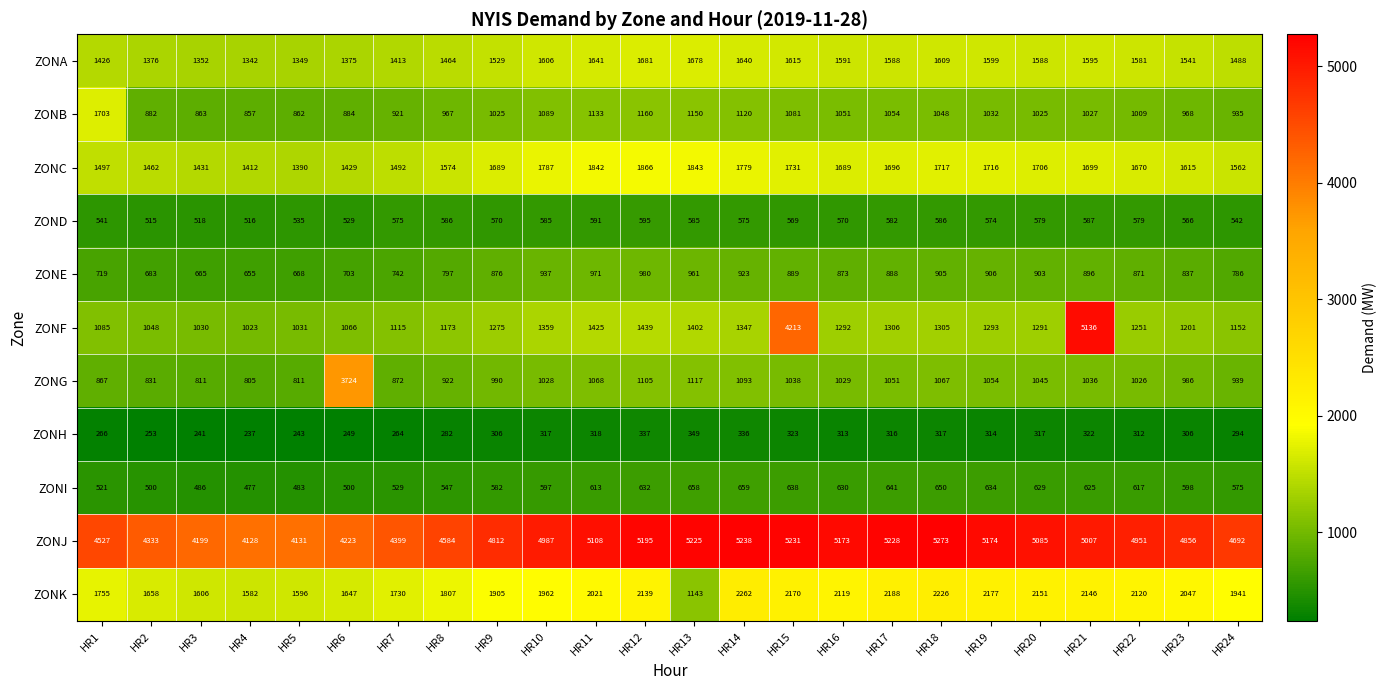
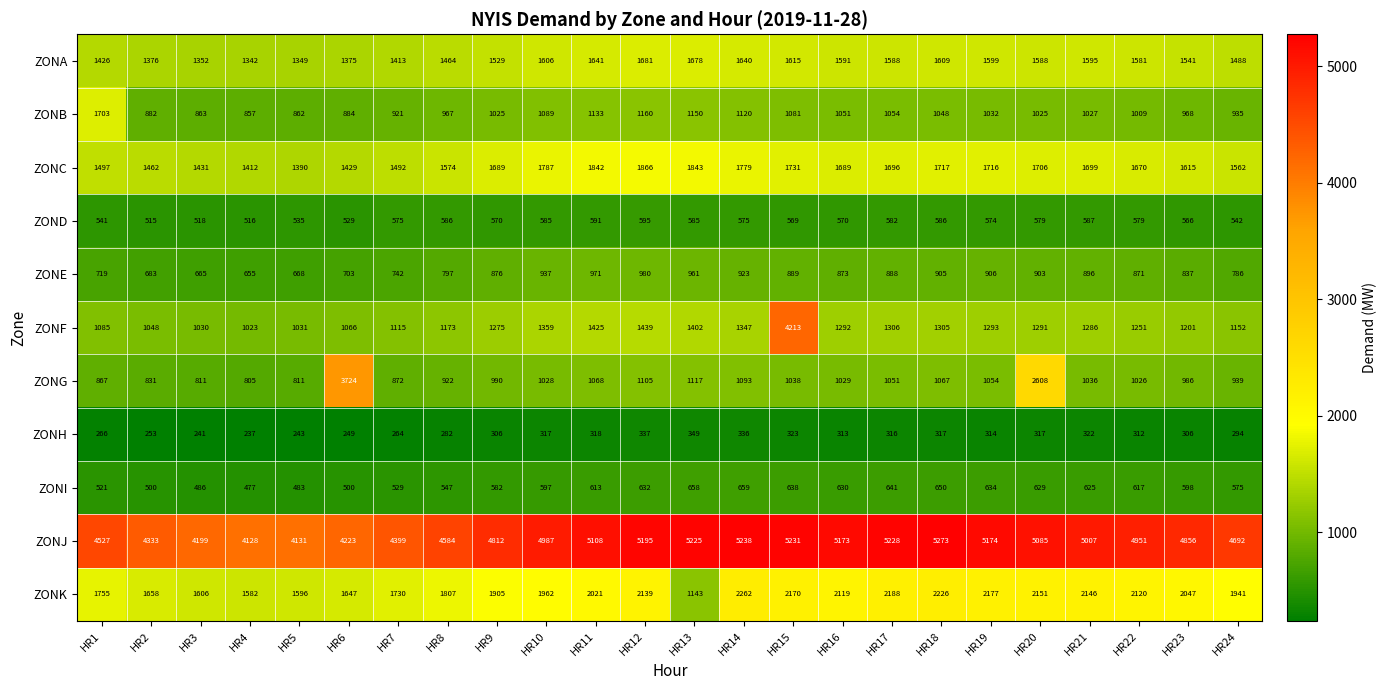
  {
    "ZONF": {
      "HR1": 1085,
      "HR2": 1048,
      "HR3": 1030,
      "HR4": 1023,
      "HR5": 1031,
      "HR6": 1066,
      "HR7": 1115,
      "HR8": 1173,
      "HR9": 1275,
      "HR10": 1359,
      "HR11": 1425,
      "HR12": 1439,
      "HR13": 1402,
      "HR14": 1347,
      "HR15": 4213,
      "HR16": 1292,
      "HR17": 1306,
      "HR18": 1305,
      "HR19": 1293,
      "HR20": 1291,
-     "HR21": 5136,
+     "HR21": 1286,
      "HR22": 1251,
      "HR23": 1201,
      "HR24": 1152
    },
    "ZONG": {
      "HR1": 867,
      "HR2": 831,
      "HR3": 811,
      "HR4": 805,
      "HR5": 811,
      "HR6": 3724,
      "HR7": 872,
      "HR8": 922,
      "HR9": 990,
      "HR10": 1028,
      "HR11": 1068,
      "HR12": 1105,
      "HR13": 1117,
      "HR14": 1093,
      "HR15": 1038,
      "HR16": 1029,
      "HR17": 1051,
      "HR18": 1067,
      "HR19": 1054,
-     "HR20": 1045,
+     "HR20": 2608,
      "HR21": 1036,
      "HR22": 1026,
      "HR23": 986,
      "HR24": 939
    }
  }
